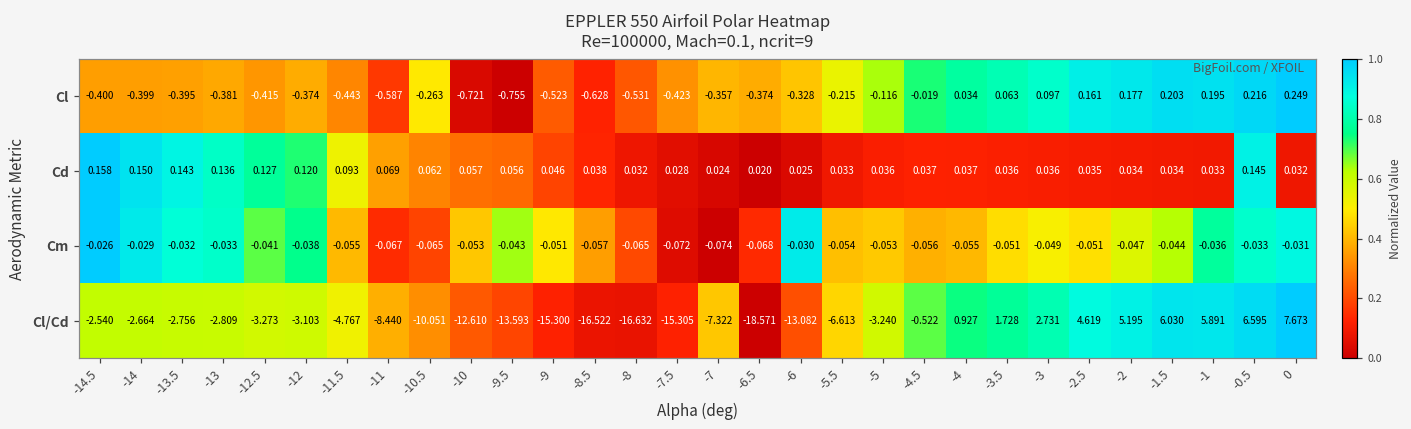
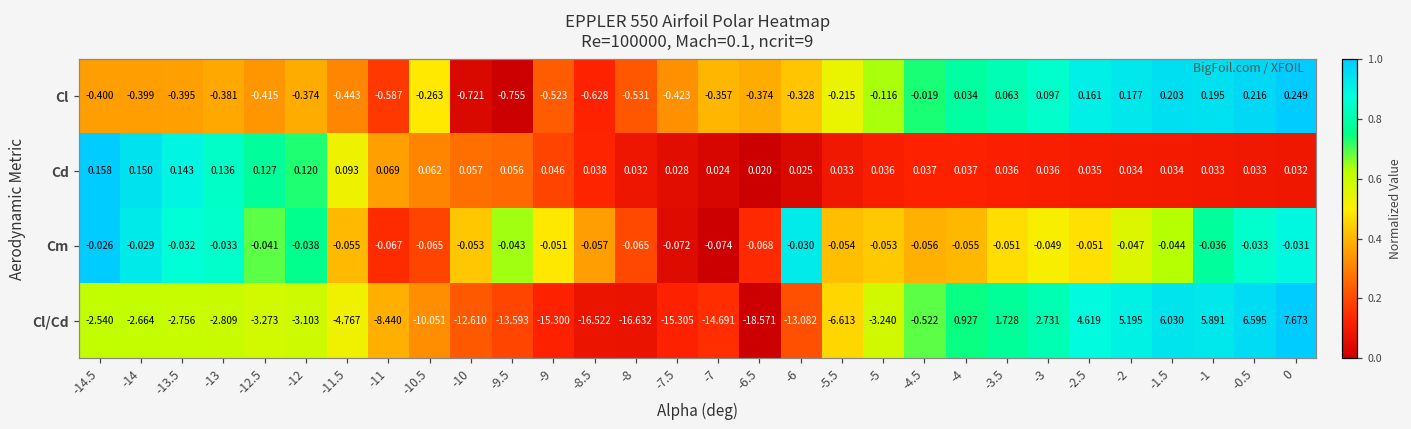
  {
    "Cl": {
      "-14.5": -0.400,
      "-14": -0.399,
      "-13.5": -0.395,
      "-13": -0.381,
      "-12.5": -0.415,
      "-12": -0.374,
      "-11.5": -0.443,
      "-11": -0.587,
      "-10.5": -0.263,
      "-10": -0.721,
      "-9.5": -0.755,
      "-9": -0.523,
      "-8.5": -0.628,
      "-8": -0.531,
      "-7.5": -0.423,
      "-7": -0.357,
      "-6.5": -0.374,
      "-6": -0.328,
      "-5.5": -0.215,
      "-5": -0.116,
      "-4.5": -0.019,
      "-4": 0.034,
      "-3.5": 0.063,
      "-3": 0.097,
      "-2.5": 0.161,
      "-2": 0.177,
      "-1.5": 0.203,
      "-1": 0.195,
      "0": 0.249
    },
    "Cd": {
      "-14.5": 0.158,
      "-14": 0.150,
      "-13.5": 0.143,
      "-13": 0.136,
      "-12.5": 0.127,
      "-12": 0.120,
      "-11.5": 0.093,
      "-11": 0.069,
      "-10.5": 0.062,
      "-10": 0.057,
      "-9.5": 0.056,
      "-9": 0.046,
      "-8.5": 0.038,
      "-8": 0.032,
      "-7.5": 0.028,
      "-7": 0.024,
      "-6.5": 0.020,
      "-6": 0.025,
      "-5.5": 0.033,
      "-5": 0.036,
      "-4.5": 0.037,
      "-4": 0.037,
      "-3.5": 0.036,
      "-3": 0.036,
      "-2.5": 0.035,
      "-2": 0.034,
      "-1.5": 0.034,
      "-1": 0.033,
-     "-0.5": 0.145,
+     "-0.5": 0.033,
      "0": 0.032
    },
    "Cm": {
      "-14.5": -0.026,
      "-14": -0.029,
      "-13.5": -0.032,
      "-13": -0.033,
      "-12.5": -0.041,
      "-12": -0.038,
      "-11.5": -0.055,
      "-11": -0.067,
      "-10.5": -0.065,
      "-10": -0.053,
      "-9.5": -0.043,
      "-9": -0.051,
      "-8.5": -0.057,
      "-8": -0.065,
      "-7.5": -0.072,
      "-7": -0.074,
      "-6.5": -0.068,
      "-6": -0.030,
      "-5.5": -0.054,
      "-5": -0.053,
      "-4.5": -0.056,
      "-4": -0.055,
      "-3.5": -0.051,
      "-3": -0.049,
      "-2.5": -0.051,
      "-2": -0.047,
      "-1.5": -0.044,
      "-1": -0.036,
      "-0.5": -0.033,
      "0": -0.031
    },
    "Cl/Cd": {
      "-14.5": -2.540,
      "-14": -2.664,
      "-13.5": -2.756,
      "-13": -2.809,
      "-12.5": -3.273,
      "-12": -3.103,
      "-11.5": -4.767,
      "-11": -8.440,
      "-10.5": -10.051,
      "-10": -12.610,
      "-9.5": -13.593,
      "-9": -15.300,
      "-8.5": -16.522,
      "-8": -16.632,
      "-7.5": -15.305,
-     "-7": -7.322,
+     "-7": -14.691,
      "-6.5": -18.571,
      "-6": -13.082,
      "-5.5": -6.613,
      "-5": -3.240,
      "-4.5": -0.522,
      "-4": 0.927,
      "-3.5": 1.728,
      "-3": 2.731,
      "-2.5": 4.619,
      "-2": 5.195,
      "-1.5": 6.030,
      "-1": 5.891,
      "-0.5": 6.595,
      "0": 7.673
    }
  }
